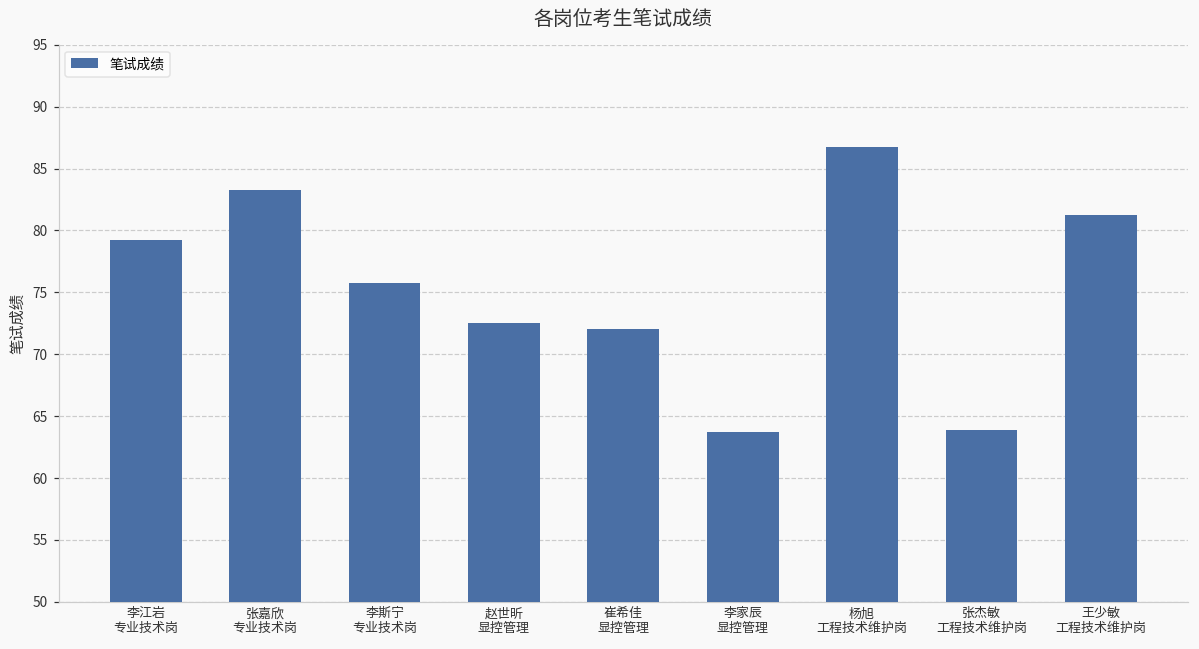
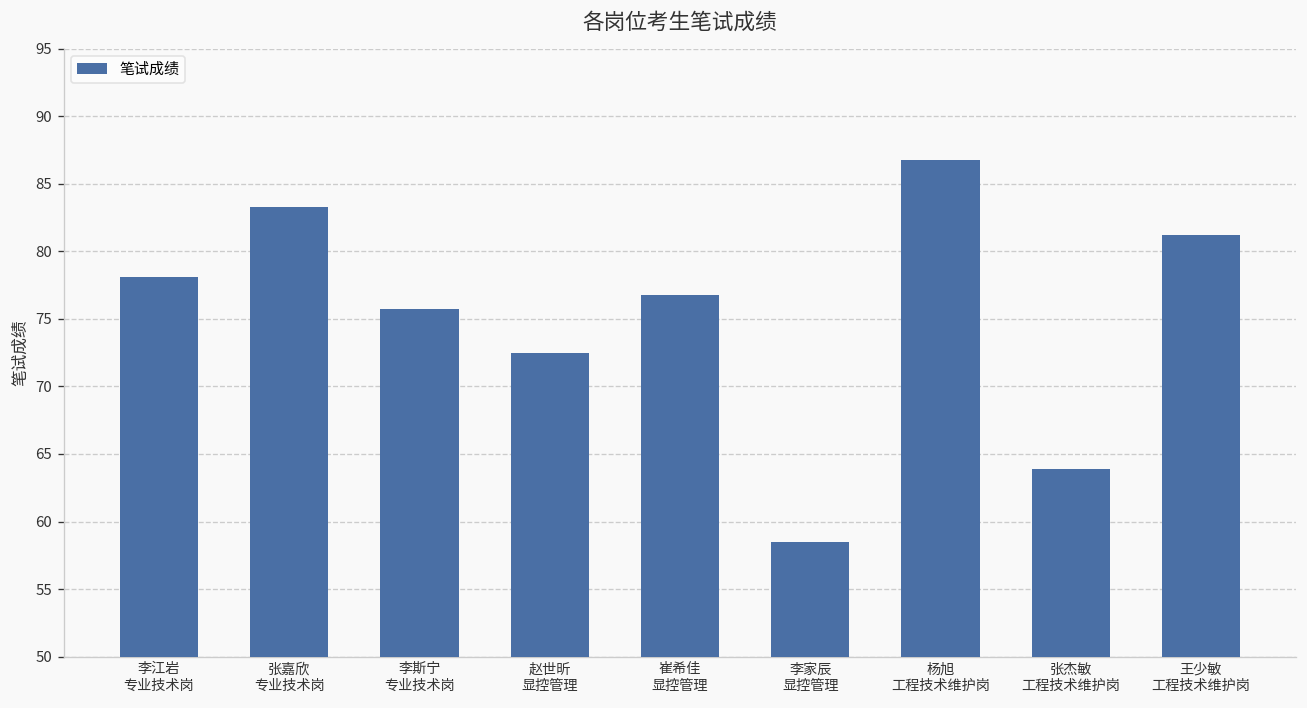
  {
-   "李江岩 专业技术岗": 79.3,
+   "李江岩 专业技术岗": 78.1,
    "张嘉欣 专业技术岗": 83.3,
    "李斯宁 专业技术岗": 75.8,
    "赵世昕 显控管理": 72.5,
-   "崔希佳 显控管理": 72.1,
-   "李家辰 显控管理": 63.8,
+   "崔希佳 显控管理": 76.8,
+   "李家辰 显控管理": 58.5,
    "杨旭 工程技术维护岗": 86.8,
    "张杰敏 工程技术维护岗": 63.9,
    "王少敏 工程技术维护岗": 81.3
  }
